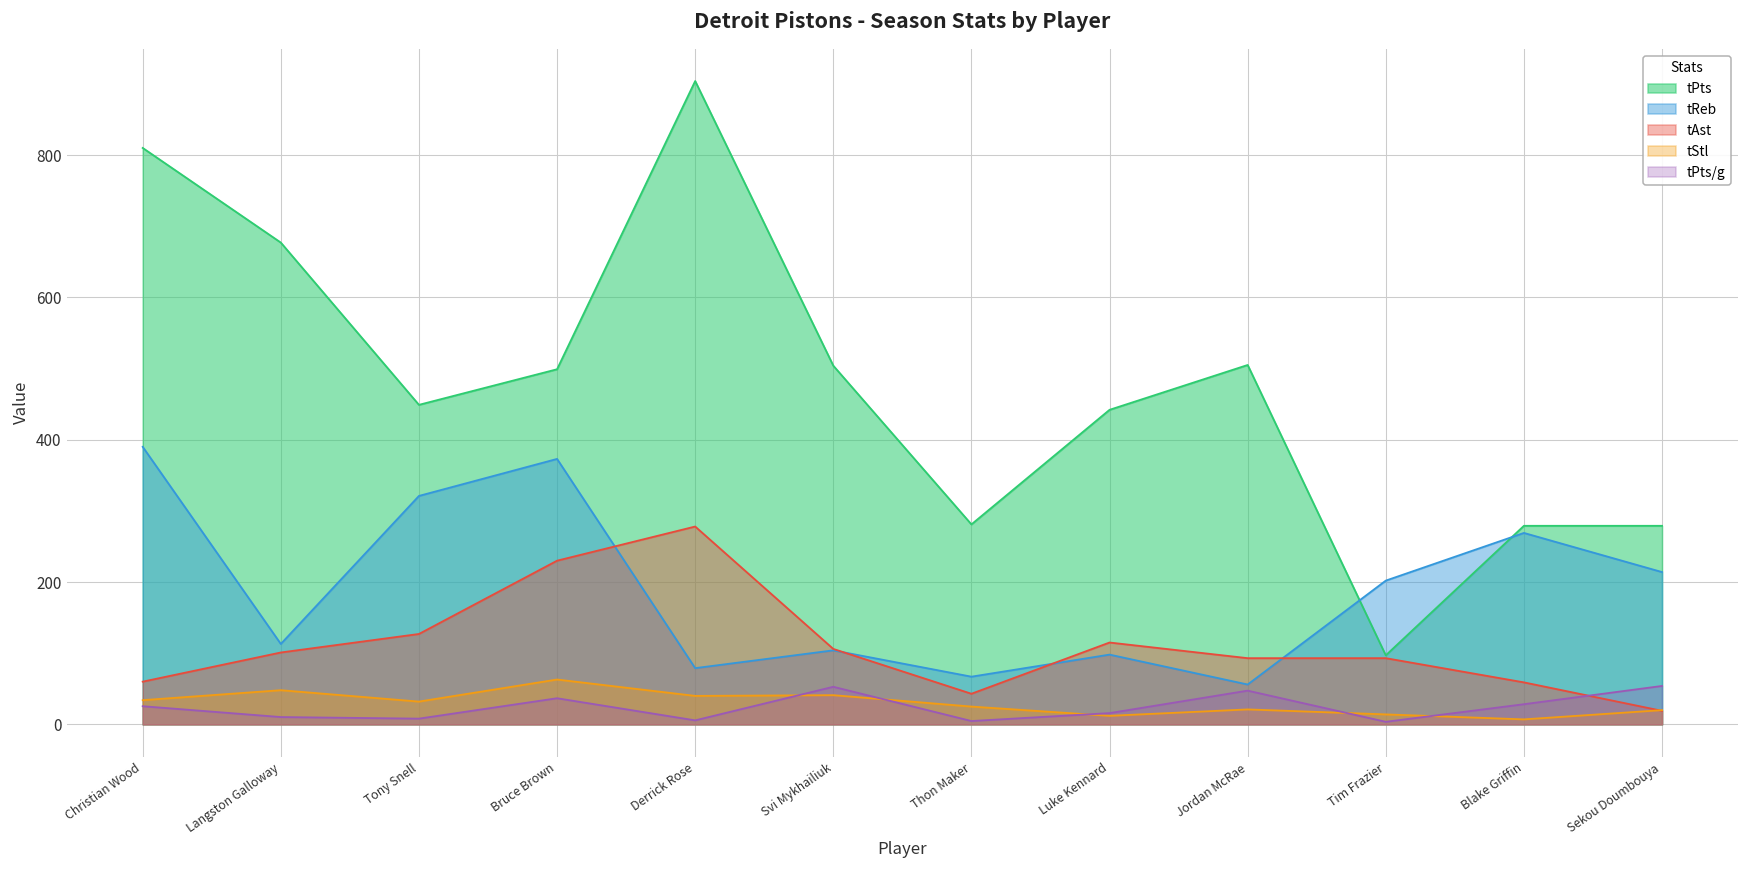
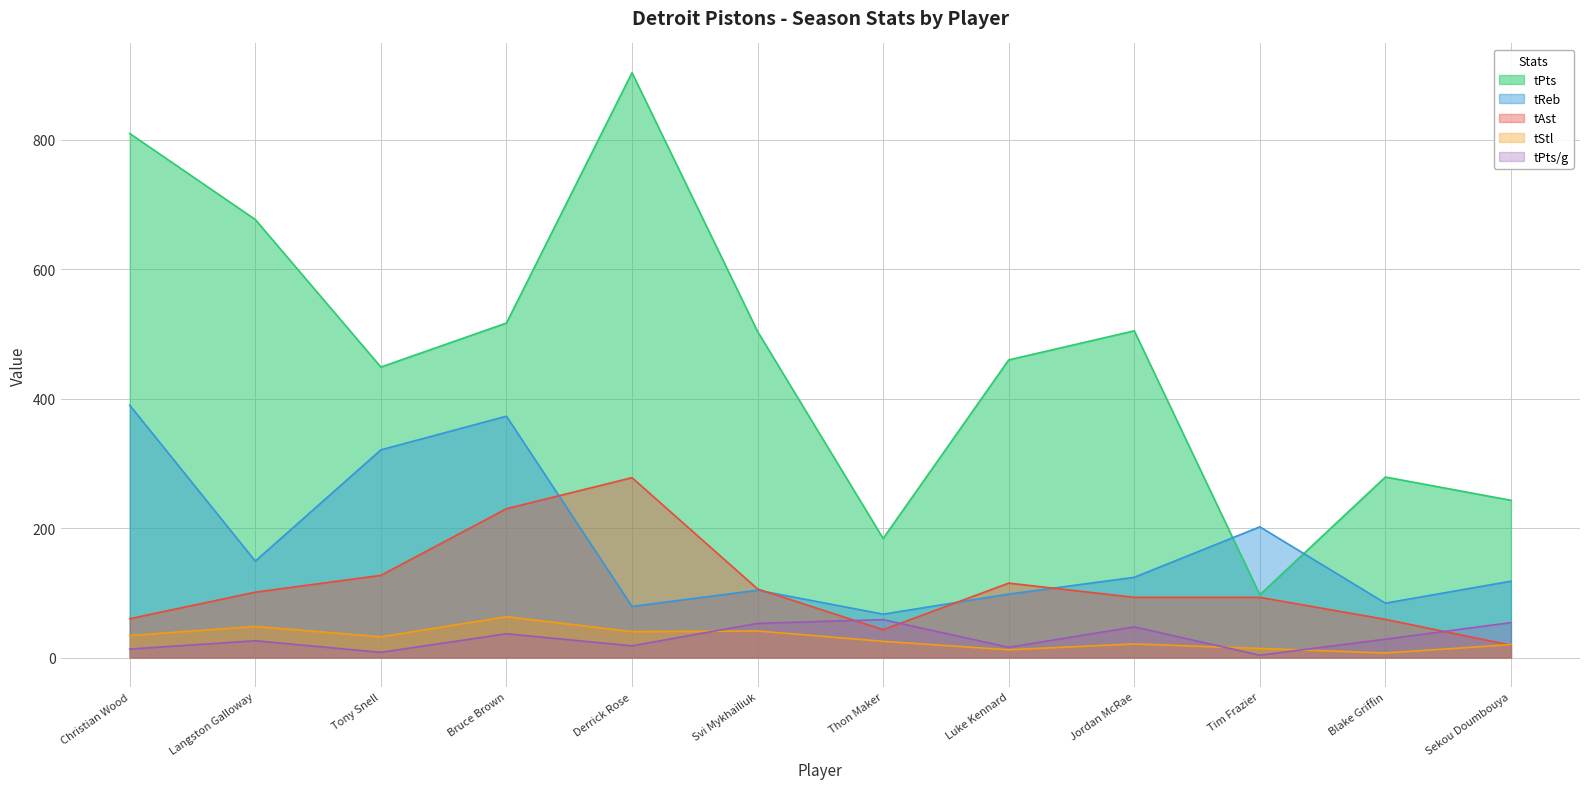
  {
    "tPts": {
      "Christian Wood": 810,
      "Langston Galloway": 680,
      "Tony Snell": 450,
-     "Bruce Brown": 500,
+     "Bruce Brown": 520,
      "Derrick Rose": 900,
      "Svi Mykhailiuk": 500,
-     "Thon Maker": 280,
-     "Luke Kennard": 440,
+     "Thon Maker": 180,
+     "Luke Kennard": 460,
      "Jordan McRae": 510,
      "Blake Griffin": 280,
-     "Sekou Doumbouya": 280
+     "Sekou Doumbouya": 240
    },
    "tReb": {
      "Christian Wood": 390,
-     "Langston Galloway": 110,
+     "Langston Galloway": 150,
      "Tony Snell": 320,
      "Bruce Brown": 370,
      "Derrick Rose": 80,
      "Thon Maker": 70,
      "Luke Kennard": 100,
-     "Jordan McRae": 60,
+     "Jordan McRae": 120,
      "Tim Frazier": 200,
-     "Blake Griffin": 270,
-     "Sekou Doumbouya": 210
+     "Blake Griffin": 80,
+     "Sekou Doumbouya": 120
    },
    "tPts/g": {
-     "Christian Wood": 30,
-     "Langston Galloway": 10,
+     "Christian Wood": 10,
+     "Langston Galloway": 30,
      "Tony Snell": 10,
      "Bruce Brown": 40,
-     "Derrick Rose": 10,
+     "Derrick Rose": 20,
      "Svi Mykhailiuk": 50,
-     "Thon Maker": 0,
+     "Thon Maker": 60,
      "Jordan McRae": 50,
      "Tim Frazier": 0,
      "Blake Griffin": 30,
      "Sekou Doumbouya": 50
    }
  }
